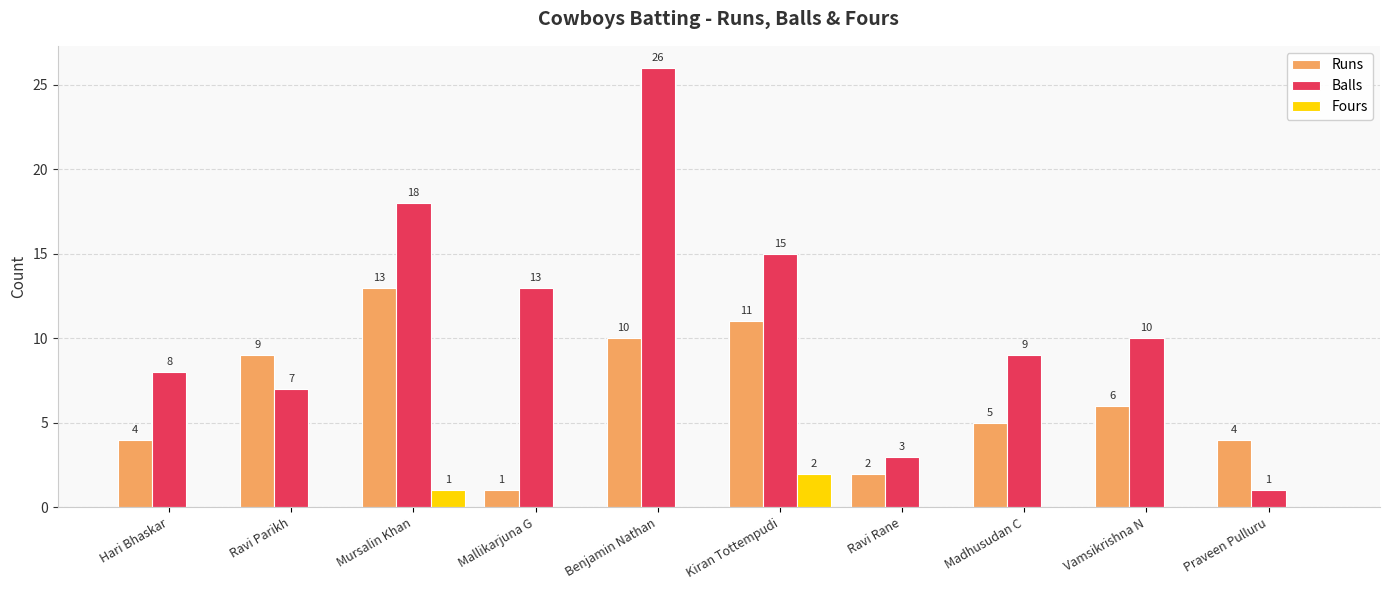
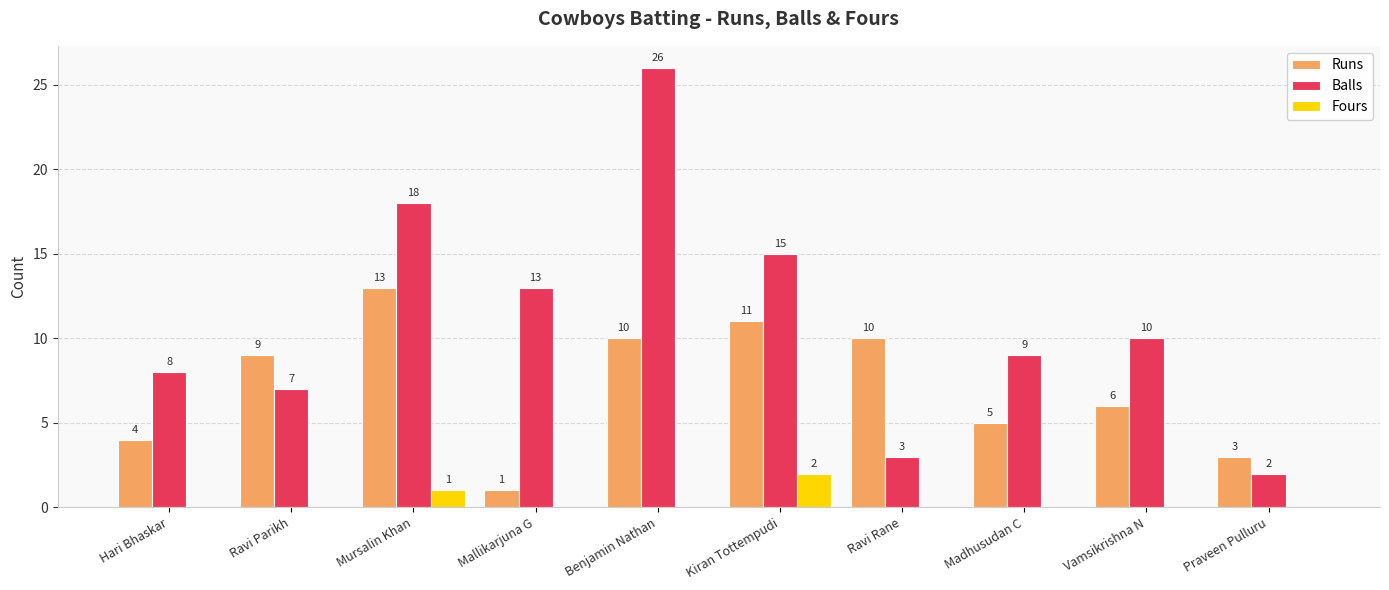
  {
    "Runs": {
      "Hari Bhaskar": 4,
      "Ravi Parikh": 9,
      "Mursalin Khan": 13,
      "Mallikarjuna G": 1,
      "Benjamin Nathan": 10,
      "Kiran Tottempudi": 11,
-     "Ravi Rane": 2,
+     "Ravi Rane": 10,
      "Madhusudan C": 5,
      "Vamsikrishna N": 6,
-     "Praveen Pulluru": 4
+     "Praveen Pulluru": 3
    },
    "Balls": {
      "Hari Bhaskar": 8,
      "Ravi Parikh": 7,
      "Mursalin Khan": 18,
      "Mallikarjuna G": 13,
      "Benjamin Nathan": 26,
      "Kiran Tottempudi": 15,
      "Ravi Rane": 3,
      "Madhusudan C": 9,
      "Vamsikrishna N": 10,
-     "Praveen Pulluru": 1
+     "Praveen Pulluru": 2
    },
    "Fours": {
      "Mursalin Khan": 1,
      "Kiran Tottempudi": 2
    }
  }
